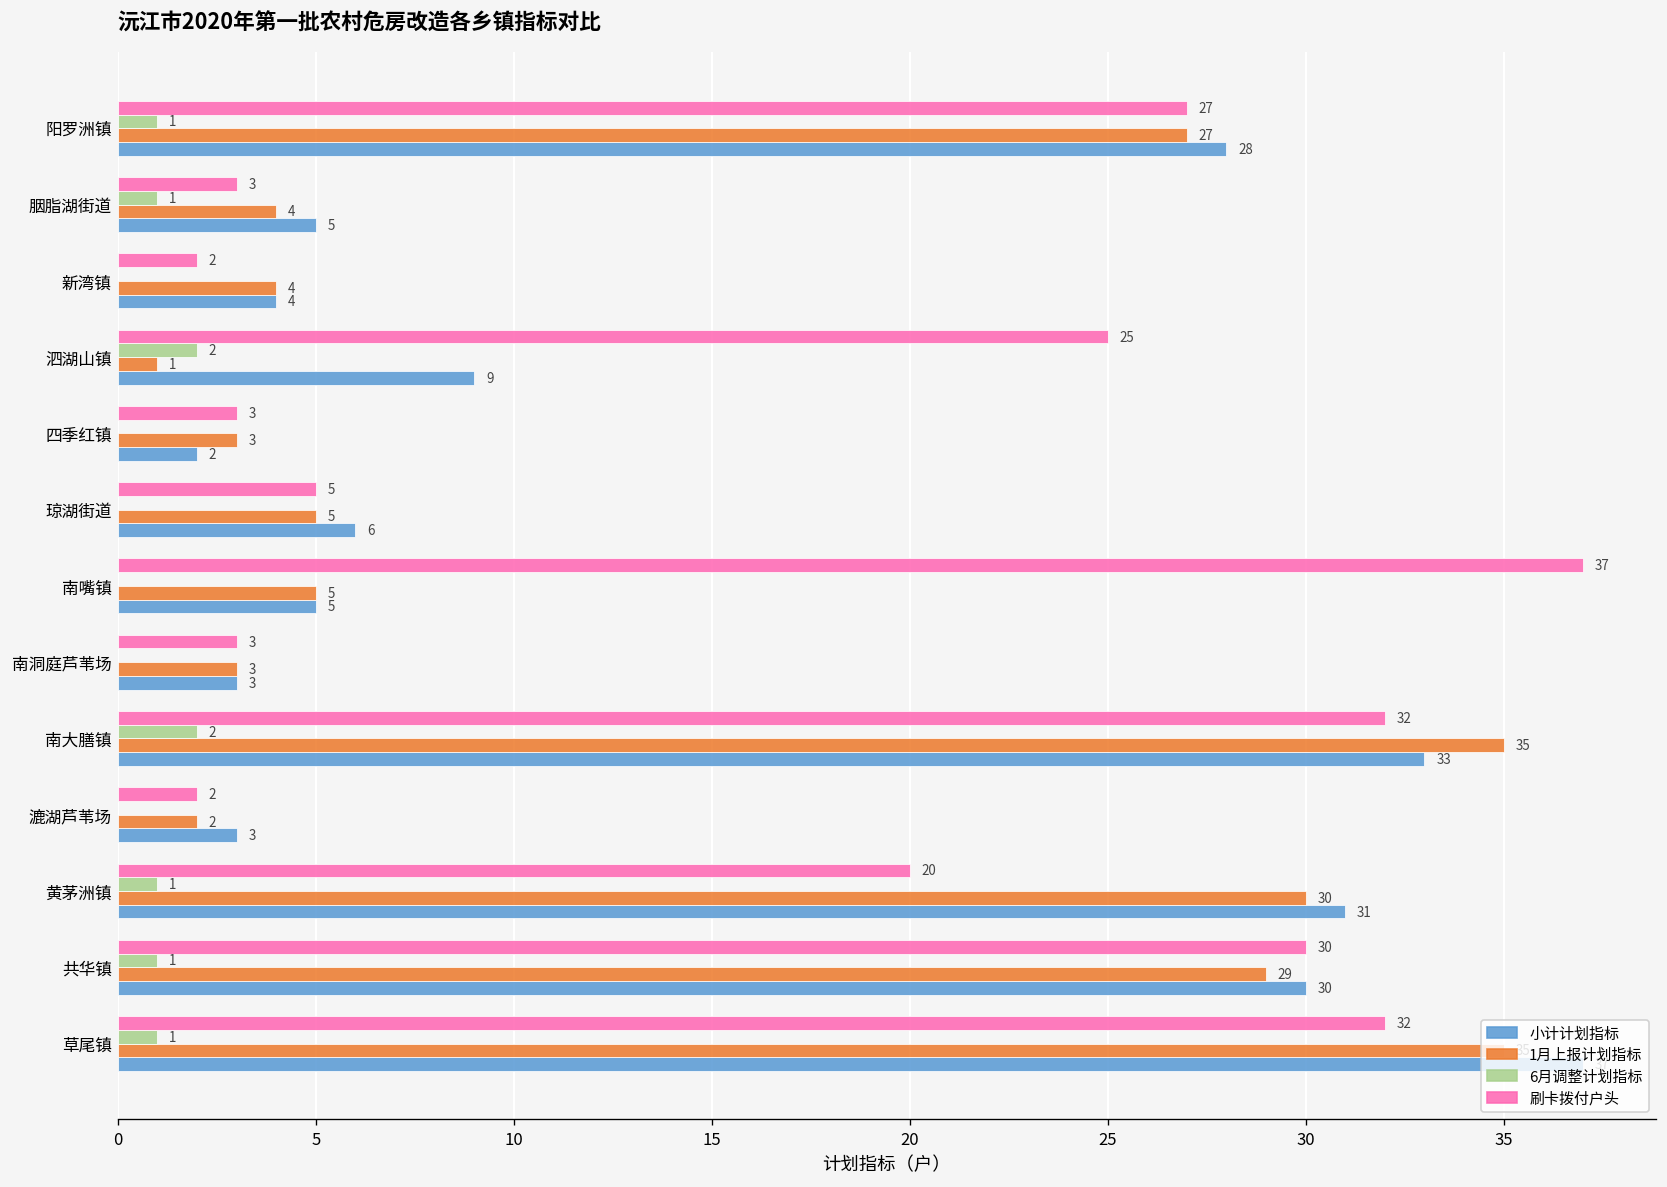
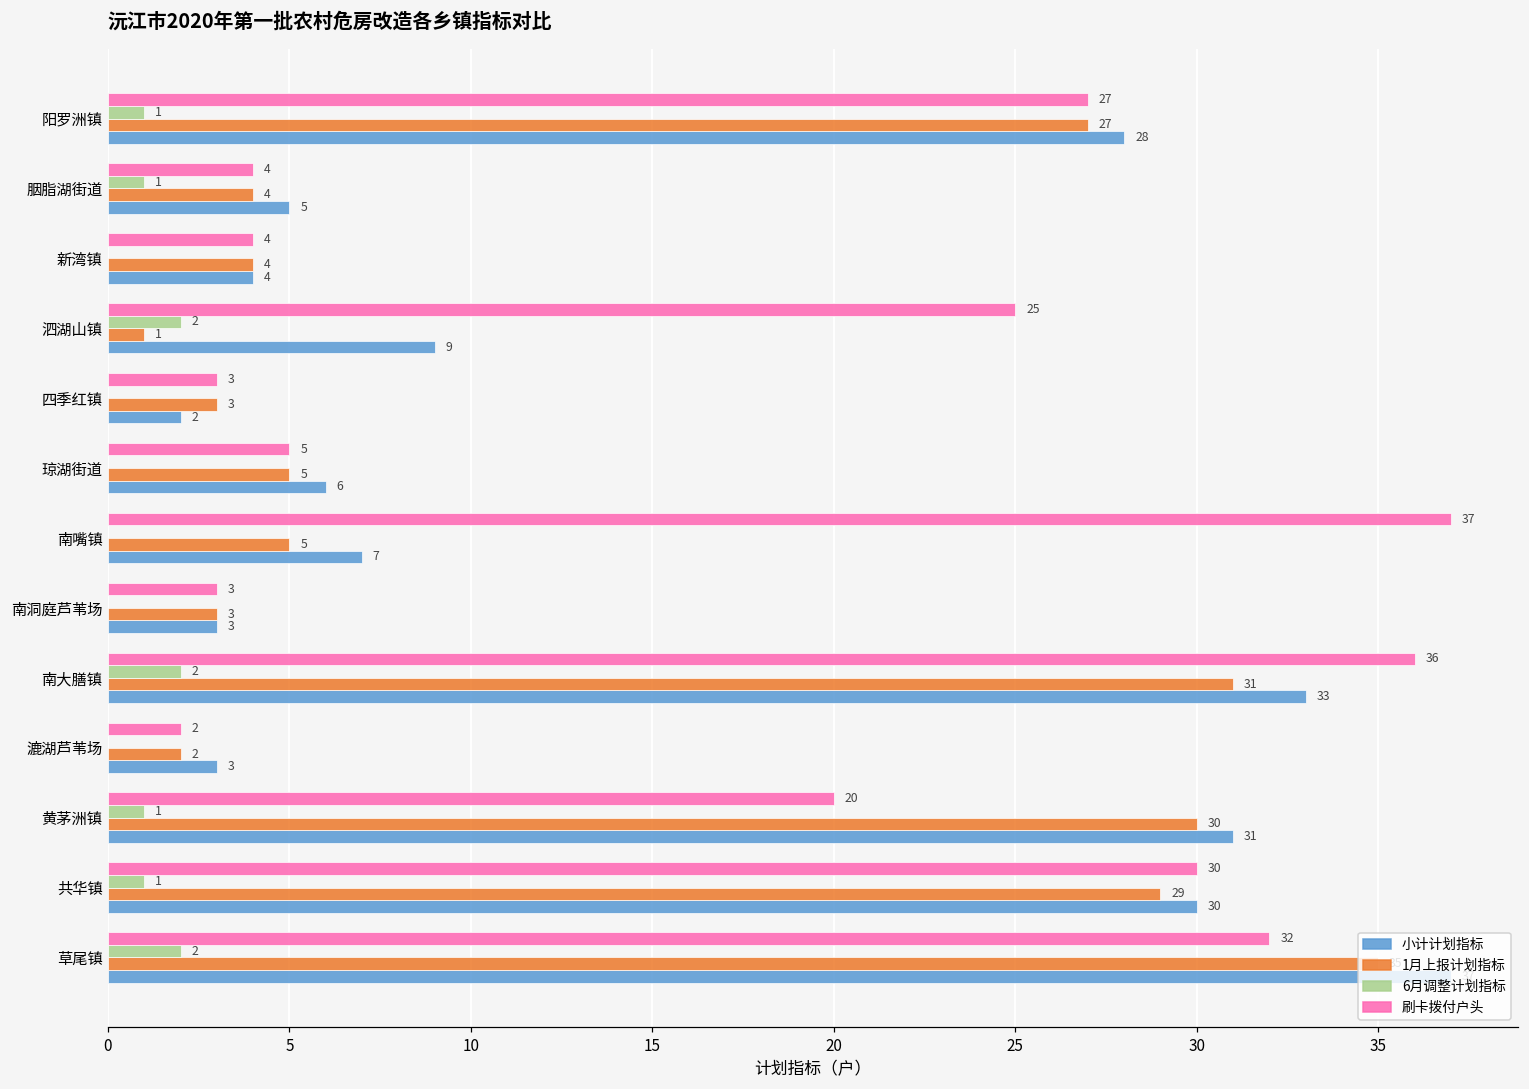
  {
    "小计计划指标": {
      "阳罗洲镇": 28,
      "胭脂湖街道": 5,
      "新湾镇": 4,
      "泗湖山镇": 9,
      "四季红镇": 2,
      "琼湖街道": 6,
-     "南嘴镇": 5,
+     "南嘴镇": 7,
      "南洞庭芦苇场": 3,
      "南大膳镇": 33,
      "漉湖芦苇场": 3,
      "黄茅洲镇": 31,
      "共华镇": 30
    },
    "1月上报计划指标": {
      "阳罗洲镇": 27,
      "胭脂湖街道": 4,
      "新湾镇": 4,
      "泗湖山镇": 1,
      "四季红镇": 3,
      "琼湖街道": 5,
      "南嘴镇": 5,
      "南洞庭芦苇场": 3,
-     "南大膳镇": 35,
+     "南大膳镇": 31,
      "漉湖芦苇场": 2,
      "黄茅洲镇": 30,
      "共华镇": 29
    },
    "6月调整计划指标": {
      "阳罗洲镇": 1,
      "胭脂湖街道": 1,
      "泗湖山镇": 2,
      "南大膳镇": 2,
      "黄茅洲镇": 1,
      "共华镇": 1,
-     "草尾镇": 1
+     "草尾镇": 2
    },
    "刷卡拨付户头": {
      "阳罗洲镇": 27,
-     "胭脂湖街道": 3,
-     "新湾镇": 2,
+     "胭脂湖街道": 4,
+     "新湾镇": 4,
      "泗湖山镇": 25,
      "四季红镇": 3,
      "琼湖街道": 5,
      "南嘴镇": 37,
      "南洞庭芦苇场": 3,
-     "南大膳镇": 32,
+     "南大膳镇": 36,
      "漉湖芦苇场": 2,
      "黄茅洲镇": 20,
      "共华镇": 30,
      "草尾镇": 32
    }
  }
